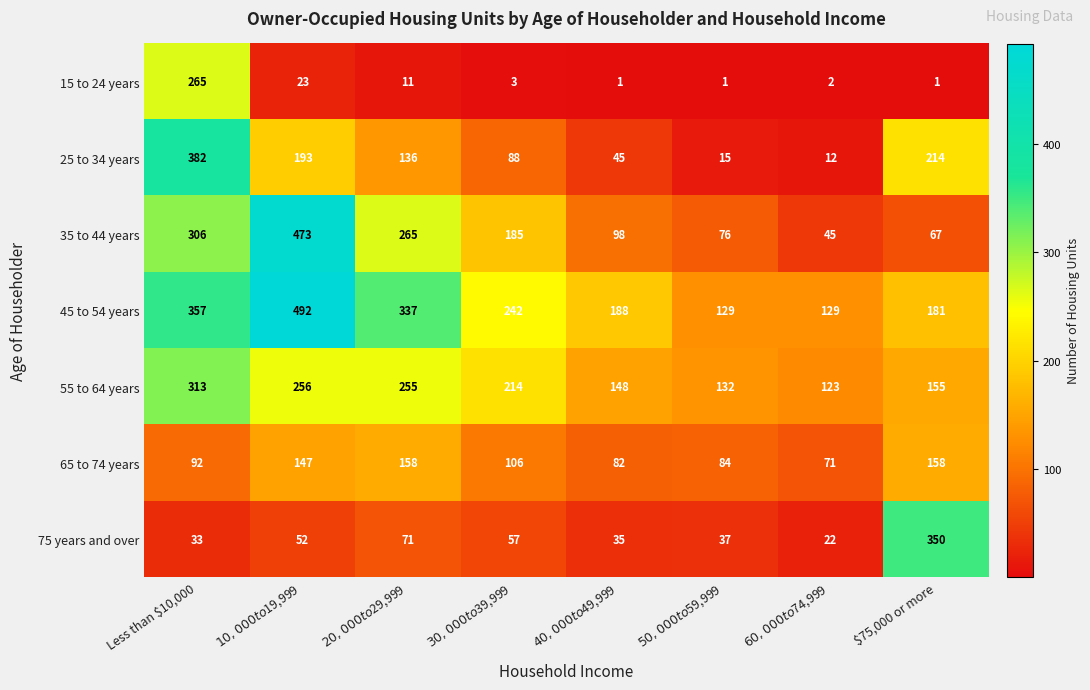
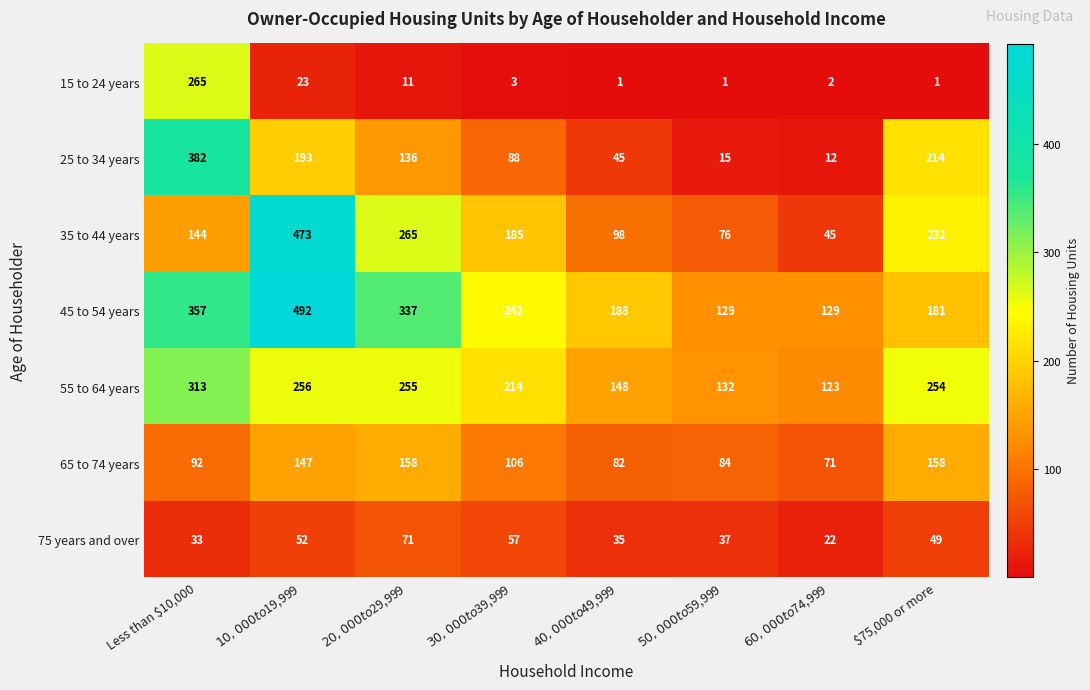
  {
    "15 to 24 years": {
      "Less than $10,000": 265,
      "$75,000 or more": 1
    },
    "25 to 34 years": {
      "Less than $10,000": 382,
      "$75,000 or more": 214
    },
    "35 to 44 years": {
-     "Less than $10,000": 306,
-     "$75,000 or more": 67
+     "Less than $10,000": 144,
+     "$75,000 or more": 232
    },
    "45 to 54 years": {
      "Less than $10,000": 357,
      "$75,000 or more": 181
    },
    "55 to 64 years": {
      "Less than $10,000": 313,
-     "$75,000 or more": 155
+     "$75,000 or more": 254
    },
    "65 to 74 years": {
      "Less than $10,000": 92,
      "$75,000 or more": 158
    },
    "75 years and over": {
      "Less than $10,000": 33,
-     "$75,000 or more": 350
+     "$75,000 or more": 49
    }
  }
